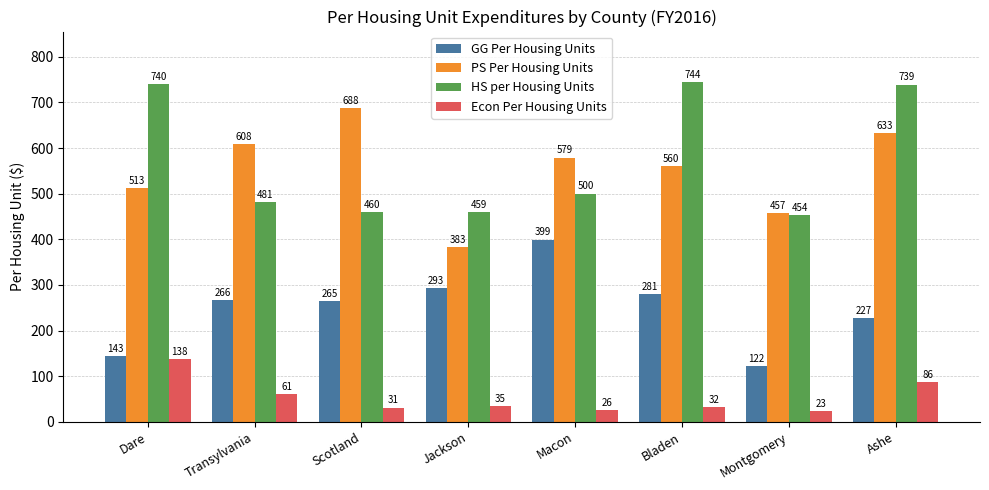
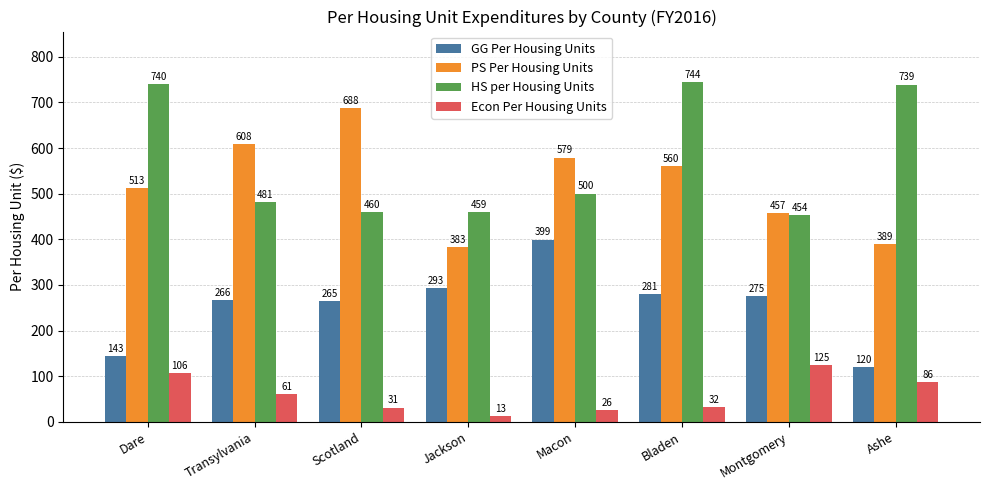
  {
    "GG Per Housing Units": {
      "Dare": 143,
      "Transylvania": 266,
      "Scotland": 265,
      "Jackson": 293,
      "Macon": 399,
      "Bladen": 281,
-     "Montgomery": 122,
-     "Ashe": 227
+     "Montgomery": 275,
+     "Ashe": 120
    },
    "PS Per Housing Units": {
      "Dare": 513,
      "Transylvania": 608,
      "Scotland": 688,
      "Jackson": 383,
      "Macon": 579,
      "Bladen": 560,
      "Montgomery": 457,
-     "Ashe": 633
+     "Ashe": 389
    },
    "HS per Housing Units": {
      "Dare": 740,
      "Transylvania": 481,
      "Scotland": 460,
      "Jackson": 459,
      "Macon": 500,
      "Bladen": 744,
      "Montgomery": 454,
      "Ashe": 739
    },
    "Econ Per Housing Units": {
-     "Dare": 138,
+     "Dare": 106,
      "Transylvania": 61,
      "Scotland": 31,
-     "Jackson": 35,
+     "Jackson": 13,
      "Macon": 26,
      "Bladen": 32,
-     "Montgomery": 23,
+     "Montgomery": 125,
      "Ashe": 86
    }
  }
